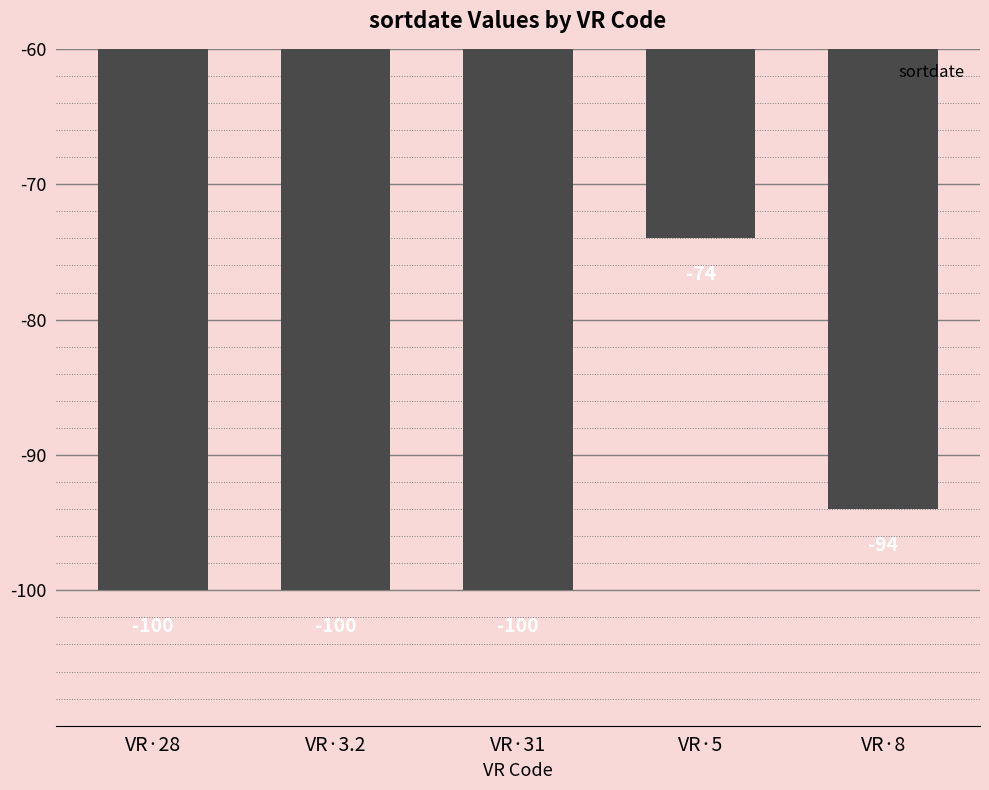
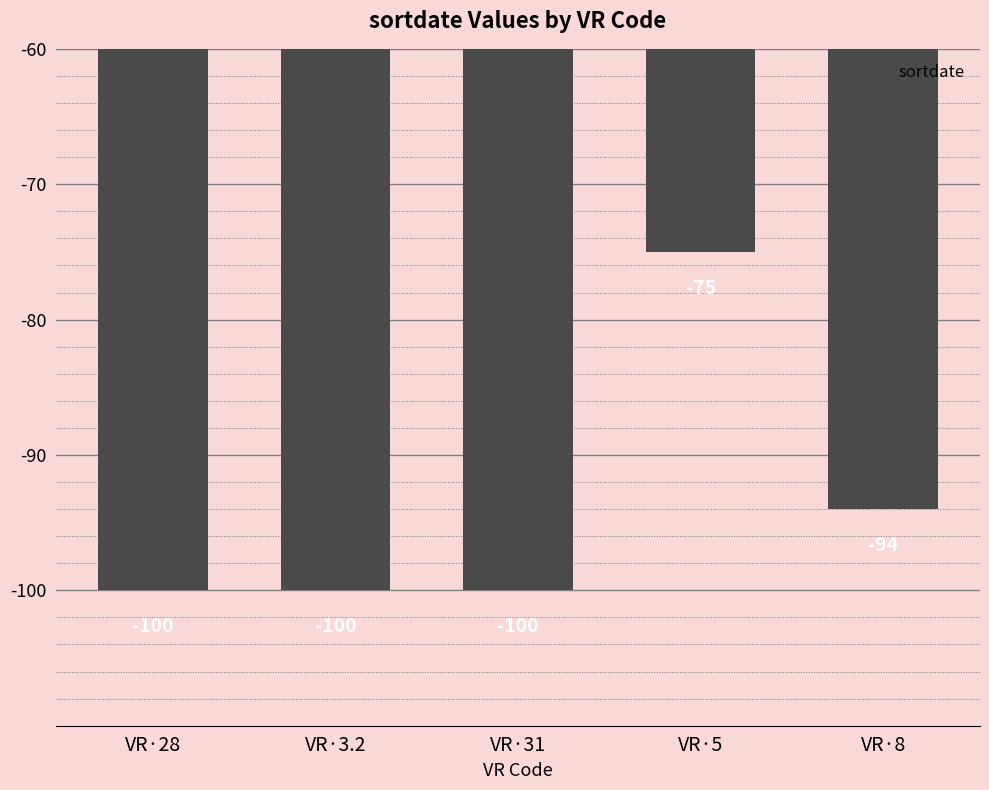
  {
    "VR·28": -100,
    "VR·3.2": -100,
    "VR·31": -100,
-   "VR·5": -74,
+   "VR·5": -75,
    "VR·8": -94
  }
